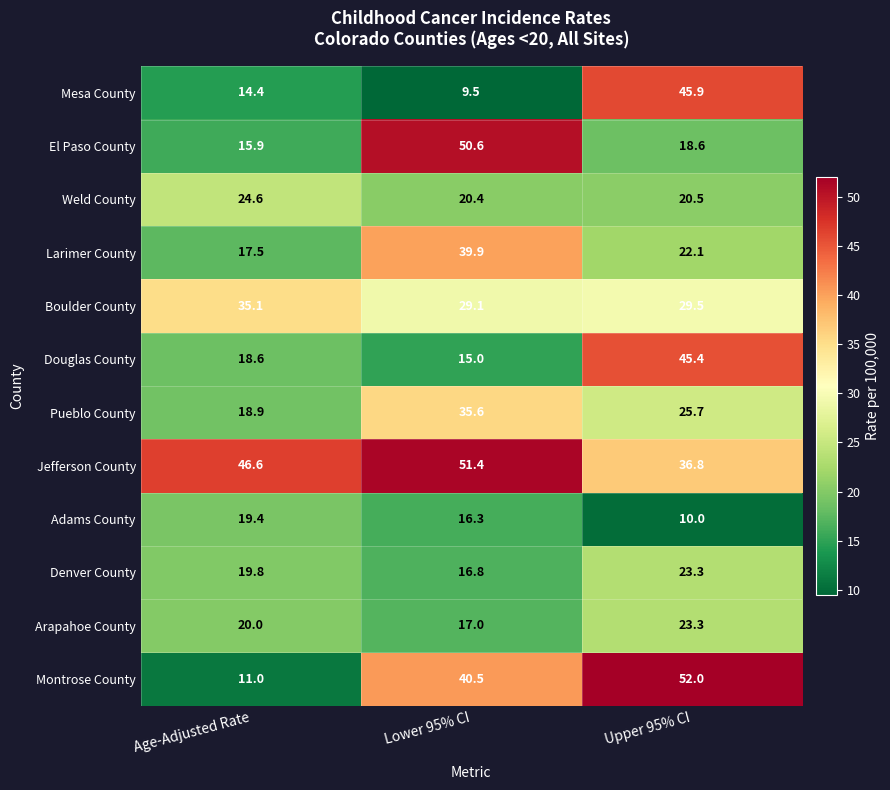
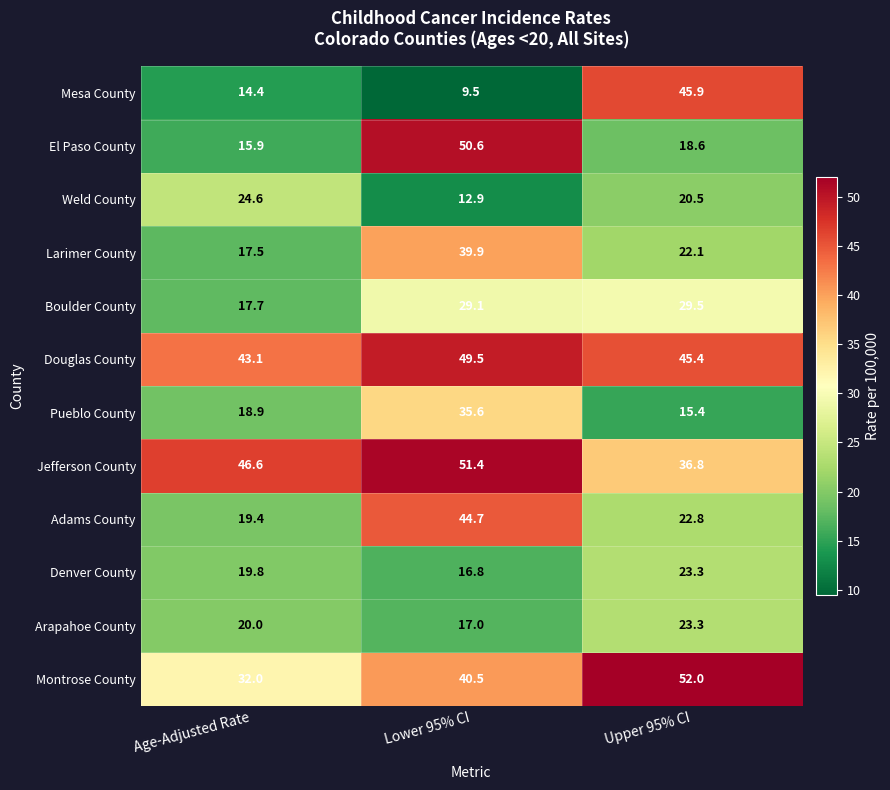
  {
    "Mesa County": {
      "Age-Adjusted Rate": 14.4,
      "Lower 95% CI": 9.5,
      "Upper 95% CI": 45.9
    },
    "El Paso County": {
      "Age-Adjusted Rate": 15.9,
      "Lower 95% CI": 50.6,
      "Upper 95% CI": 18.6
    },
    "Weld County": {
      "Age-Adjusted Rate": 24.6,
-     "Lower 95% CI": 20.4,
+     "Lower 95% CI": 12.9,
      "Upper 95% CI": 20.5
    },
    "Larimer County": {
      "Age-Adjusted Rate": 17.5,
      "Lower 95% CI": 39.9,
      "Upper 95% CI": 22.1
    },
    "Boulder County": {
-     "Age-Adjusted Rate": 35.1,
+     "Age-Adjusted Rate": 17.7,
      "Lower 95% CI": 29.1,
      "Upper 95% CI": 29.5
    },
    "Douglas County": {
-     "Age-Adjusted Rate": 18.6,
-     "Lower 95% CI": 15.0,
+     "Age-Adjusted Rate": 43.1,
+     "Lower 95% CI": 49.5,
      "Upper 95% CI": 45.4
    },
    "Pueblo County": {
      "Age-Adjusted Rate": 18.9,
      "Lower 95% CI": 35.6,
-     "Upper 95% CI": 25.7
+     "Upper 95% CI": 15.4
    },
    "Jefferson County": {
      "Age-Adjusted Rate": 46.6,
      "Lower 95% CI": 51.4,
      "Upper 95% CI": 36.8
    },
    "Adams County": {
      "Age-Adjusted Rate": 19.4,
-     "Lower 95% CI": 16.3,
-     "Upper 95% CI": 10.0
+     "Lower 95% CI": 44.7,
+     "Upper 95% CI": 22.8
    },
    "Denver County": {
      "Age-Adjusted Rate": 19.8,
      "Lower 95% CI": 16.8,
      "Upper 95% CI": 23.3
    },
    "Arapahoe County": {
      "Age-Adjusted Rate": 20.0,
      "Lower 95% CI": 17.0,
      "Upper 95% CI": 23.3
    },
    "Montrose County": {
-     "Age-Adjusted Rate": 11.0,
+     "Age-Adjusted Rate": 32.0,
      "Lower 95% CI": 40.5,
      "Upper 95% CI": 52.0
    }
  }
